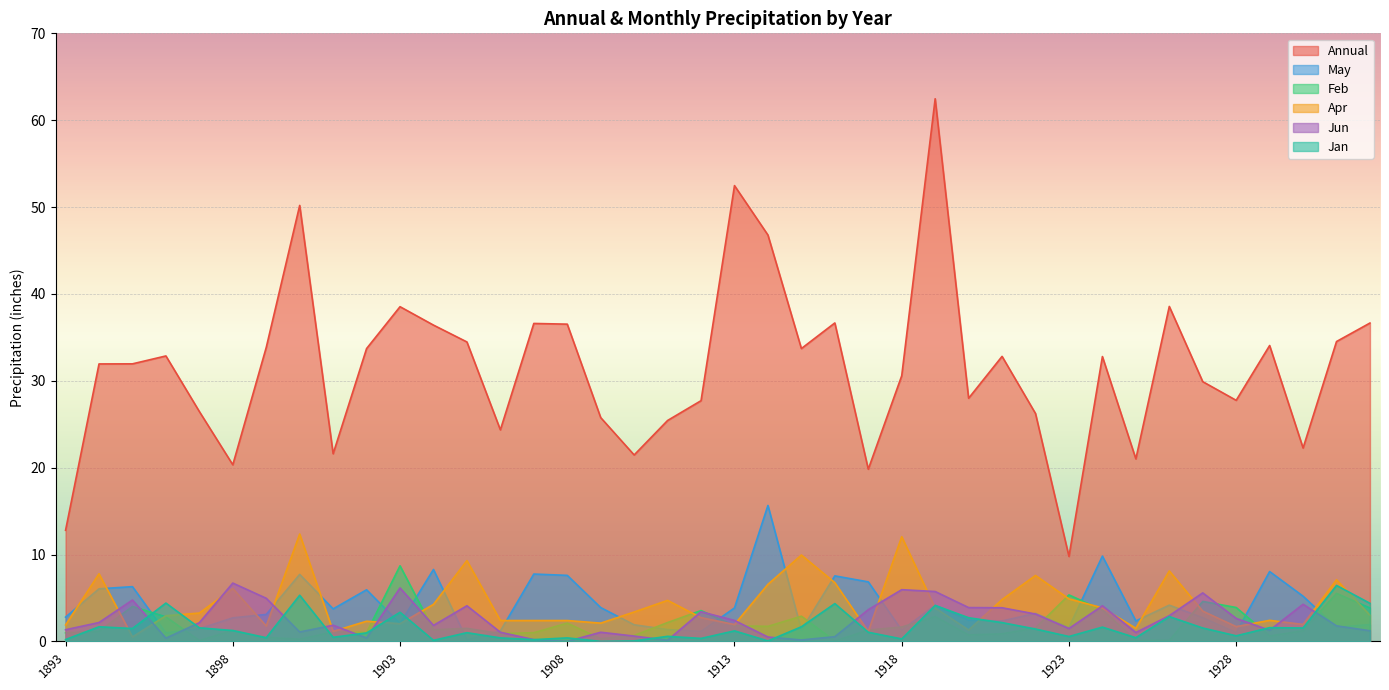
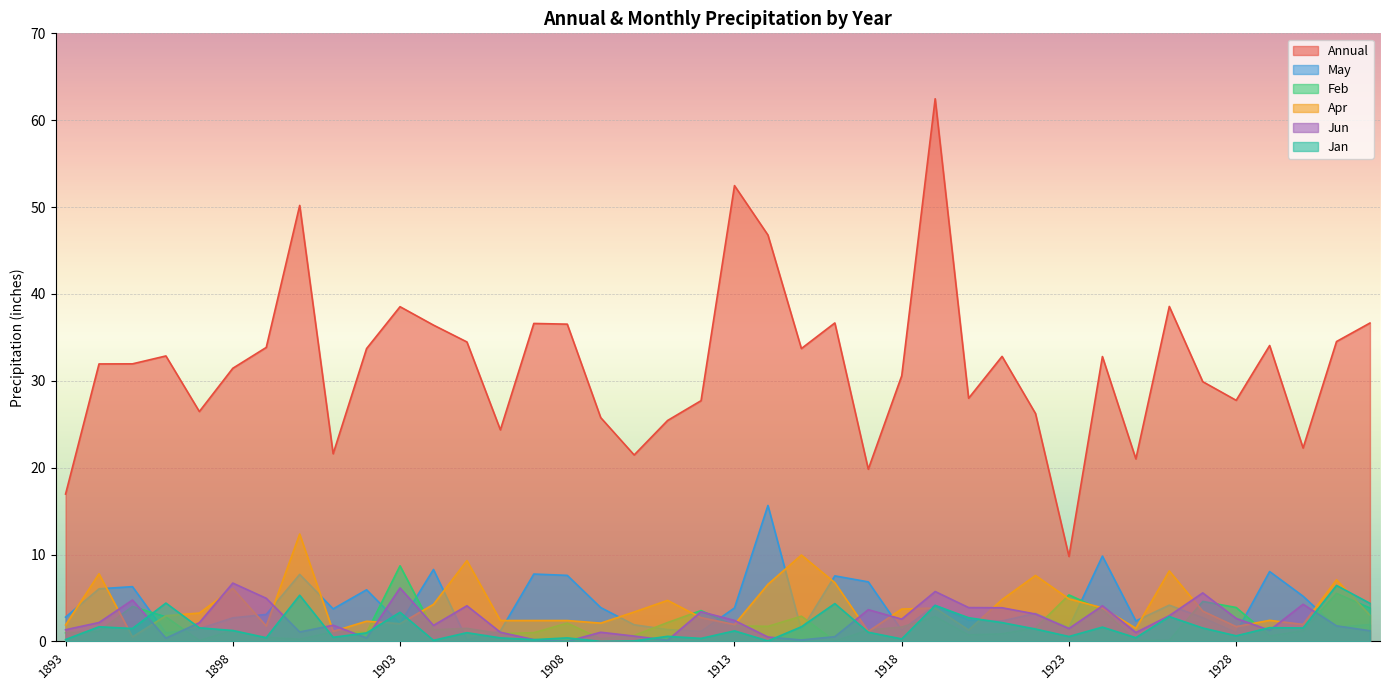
  {
    "Annual": {
-     "1893": 13,
-     "1898": 20,
+     "1893": 17,
+     "1898": 31,
      "1903": 39,
      "1908": 37,
      "1913": 52,
      "1918": 31,
      "1923": 10,
      "1928": 28
    },
    "May": {
      "1893": 3,
      "1898": 3,
      "1908": 8,
      "1913": 4,
      "1918": 1,
      "1928": 1
    },
    "Apr": {
      "1893": 2,
      "1898": 6,
      "1908": 2,
-     "1918": 12,
+     "1918": 4,
      "1923": 5,
      "1928": 2
    },
    "Jun": {
      "1893": 1,
      "1898": 7,
      "1903": 6,
      "1908": 0,
      "1913": 2,
-     "1918": 6,
+     "1918": 3,
      "1928": 3
    }
  }
